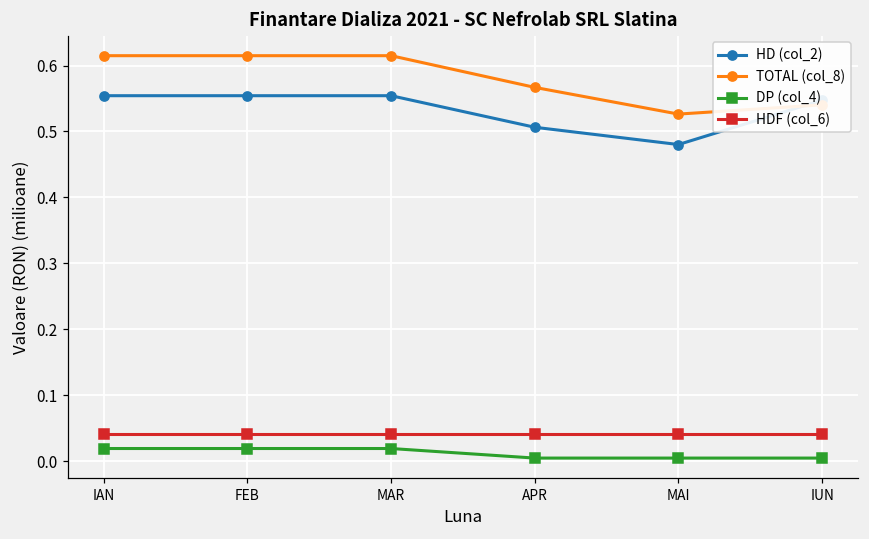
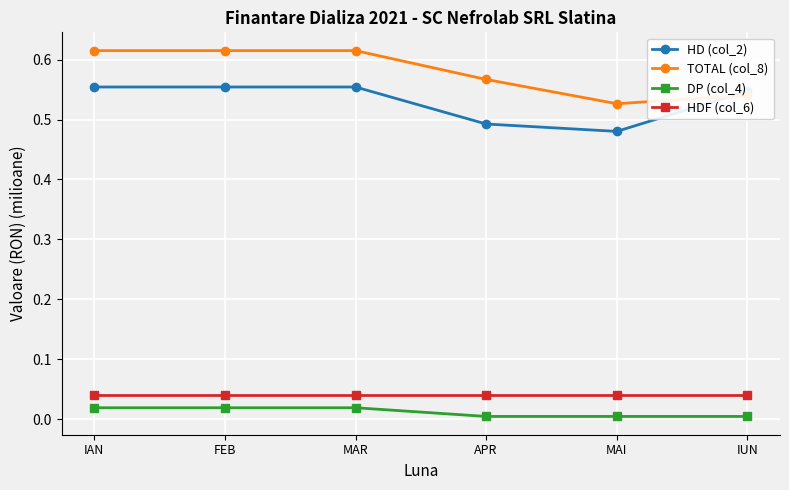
  {
    "HD (col_2)": {
      "IAN": 0.55,
      "FEB": 0.55,
      "MAR": 0.55,
-     "APR": 0.51,
+     "APR": 0.49,
      "MAI": 0.48
    },
    "TOTAL (col_8)": {
      "IAN": 0.61,
      "FEB": 0.61,
      "MAR": 0.61,
      "APR": 0.57,
      "MAI": 0.53
    },
    "DP (col_4)": {
      "IAN": 0.02,
      "FEB": 0.02,
      "MAR": 0.02,
      "APR": 0.00,
      "MAI": 0.00,
      "IUN": 0.00
    },
    "HDF (col_6)": {
      "IAN": 0.04,
      "FEB": 0.04,
      "MAR": 0.04,
      "APR": 0.04,
      "MAI": 0.04,
      "IUN": 0.04
    }
  }
